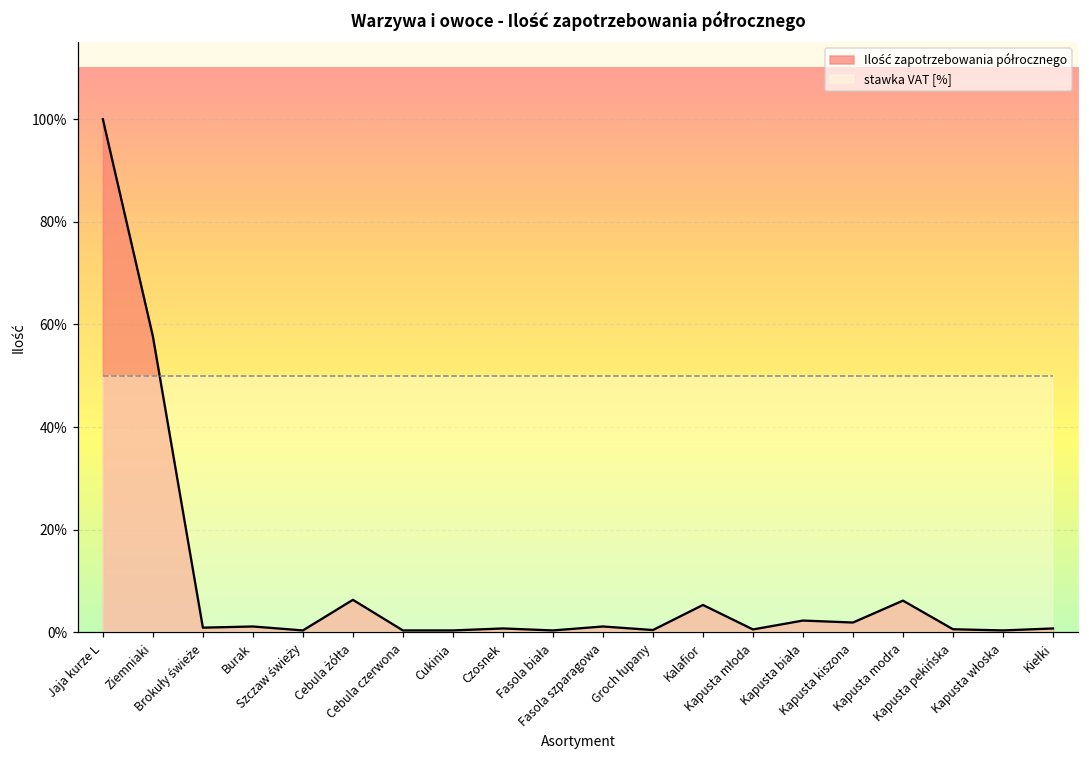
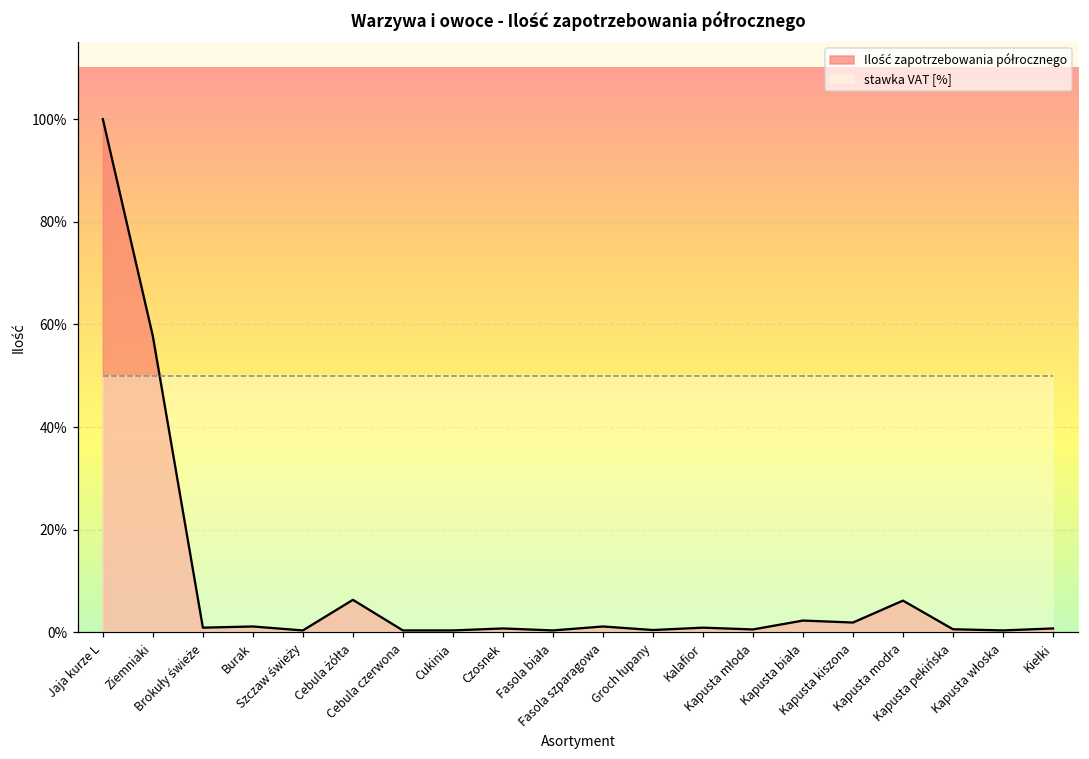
  {
    "Ilość zapotrzebowania półrocznego": {
      "Jaja kurze L": "100%",
      "Ziemniaki": "58%",
      "Brokuły świeże": "1%",
      "Burak": "1%",
      "Szczaw świeży": "0%",
      "Cebula żółta": "6%",
      "Cebula czerwona": "0%",
      "Cukinia": "0%",
      "Czosnek": "1%",
      "Fasola biała": "0%",
      "Fasola szparagowa": "1%",
      "Groch łupany": "0%",
-     "Kalafior": "5%",
+     "Kalafior": "1%",
      "Kapusta młoda": "1%",
      "Kapusta biała": "2%",
      "Kapusta kiszona": "2%",
      "Kapusta modra": "6%",
      "Kapusta pekińska": "1%",
      "Kapusta włoska": "0%",
      "Kiełki": "1%"
    },
    "stawka VAT [%]": {
      "Jaja kurze L": "50%",
      "Ziemniaki": "50%",
      "Brokuły świeże": "50%",
      "Burak": "50%",
      "Szczaw świeży": "50%",
      "Cebula żółta": "50%",
      "Cebula czerwona": "50%",
      "Cukinia": "50%",
      "Czosnek": "50%",
      "Fasola biała": "50%",
      "Fasola szparagowa": "50%",
      "Groch łupany": "50%",
      "Kalafior": "50%",
      "Kapusta młoda": "50%",
      "Kapusta biała": "50%",
      "Kapusta kiszona": "50%",
      "Kapusta modra": "50%",
      "Kapusta pekińska": "50%",
      "Kapusta włoska": "50%",
      "Kiełki": "50%"
    }
  }
